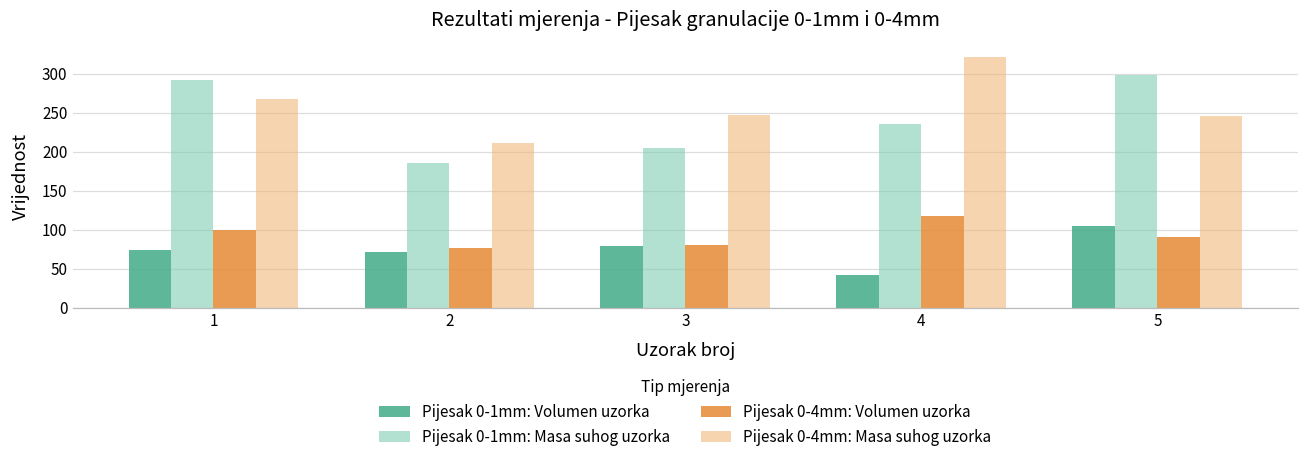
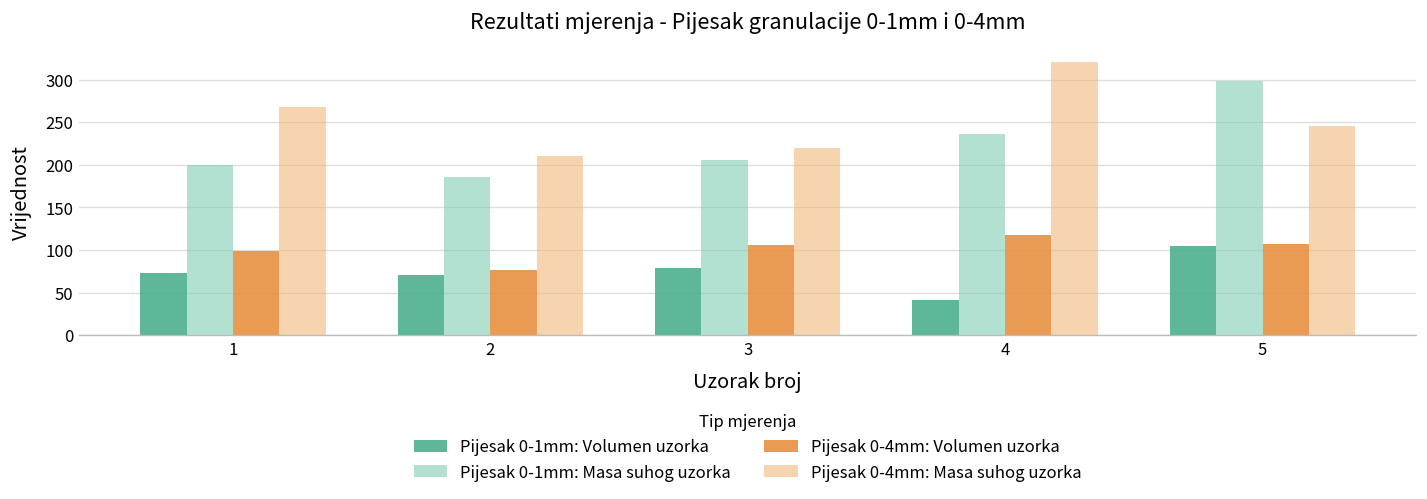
  {
    "Pijesak 0-1mm: Volumen uzorka": {
      "1": 70,
      "2": 70,
      "3": 80,
      "4": 40,
      "5": 100
    },
    "Pijesak 0-1mm: Masa suhog uzorka": {
-     "1": 290,
+     "1": 200,
      "2": 190,
      "3": 210,
      "4": 240,
      "5": 300
    },
    "Pijesak 0-4mm: Volumen uzorka": {
      "1": 100,
      "2": 80,
-     "3": 80,
+     "3": 110,
      "4": 120,
-     "5": 90
+     "5": 110
    },
    "Pijesak 0-4mm: Masa suhog uzorka": {
      "1": 270,
      "2": 210,
-     "3": 250,
+     "3": 220,
      "4": 320,
      "5": 250
    }
  }
